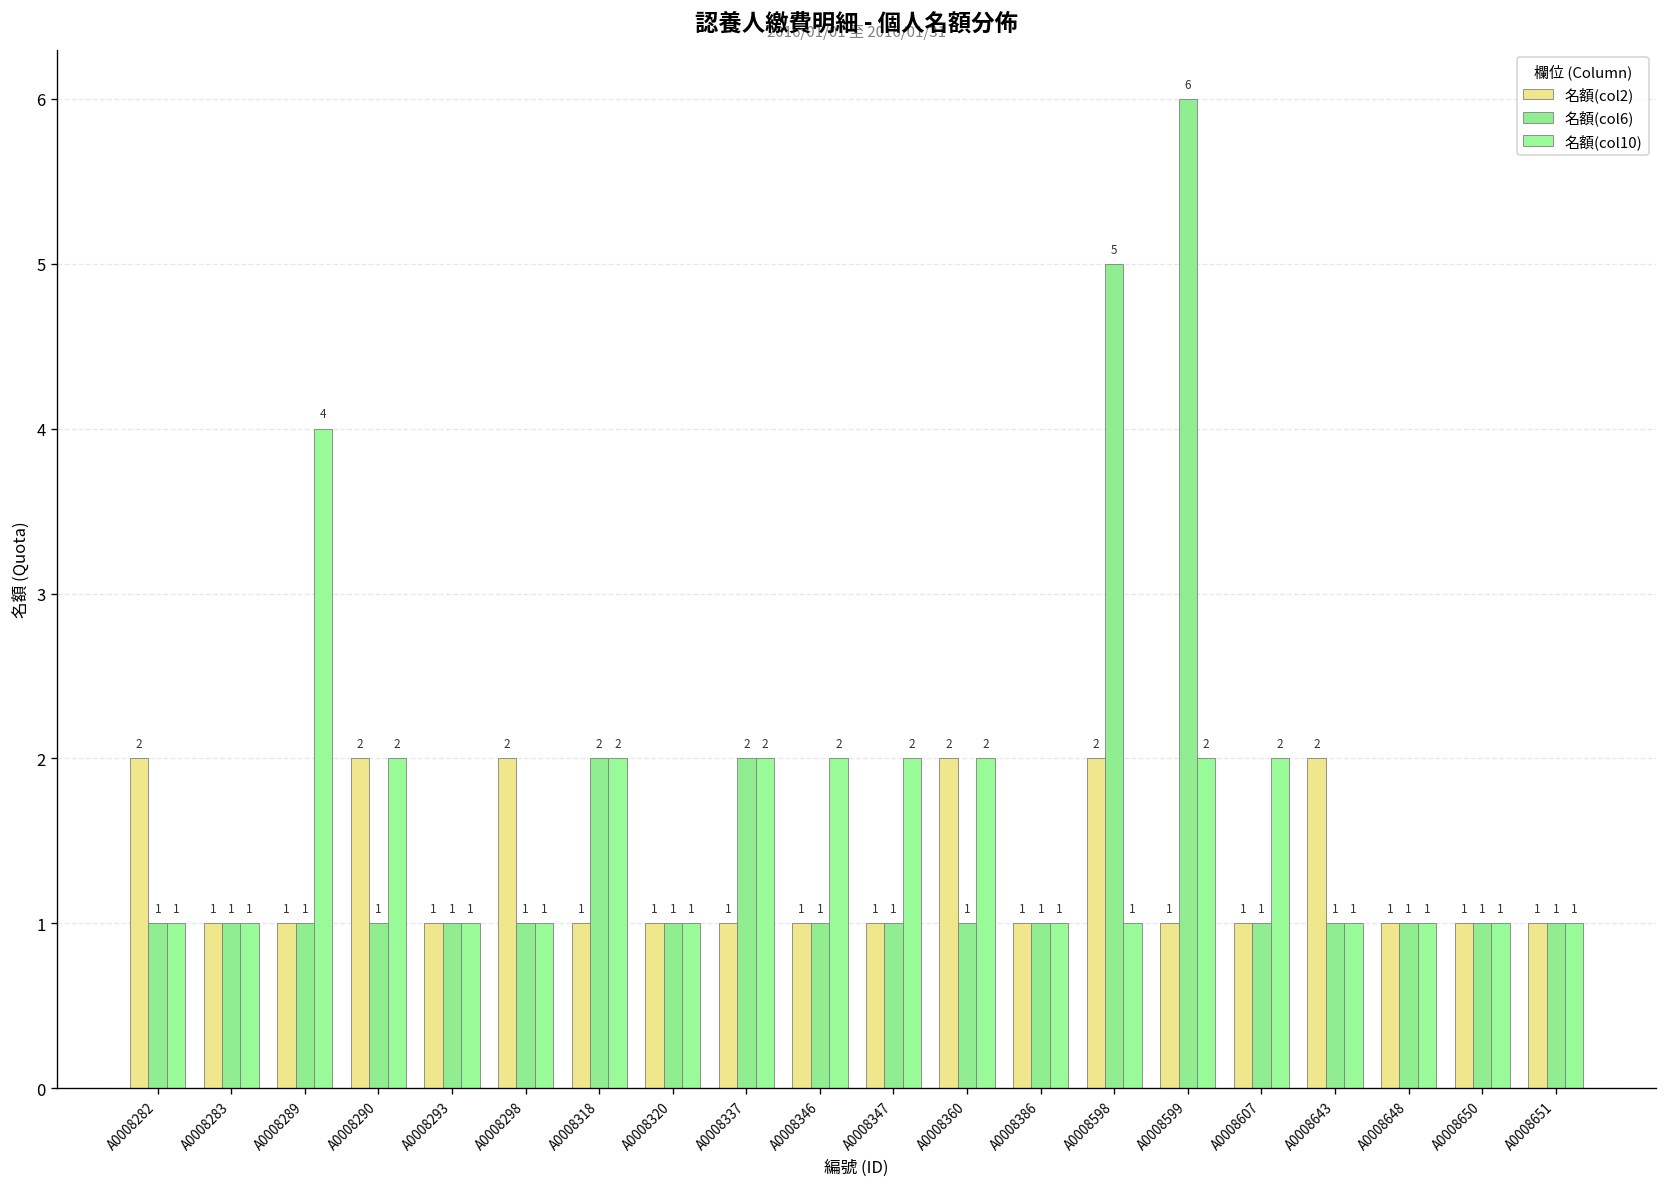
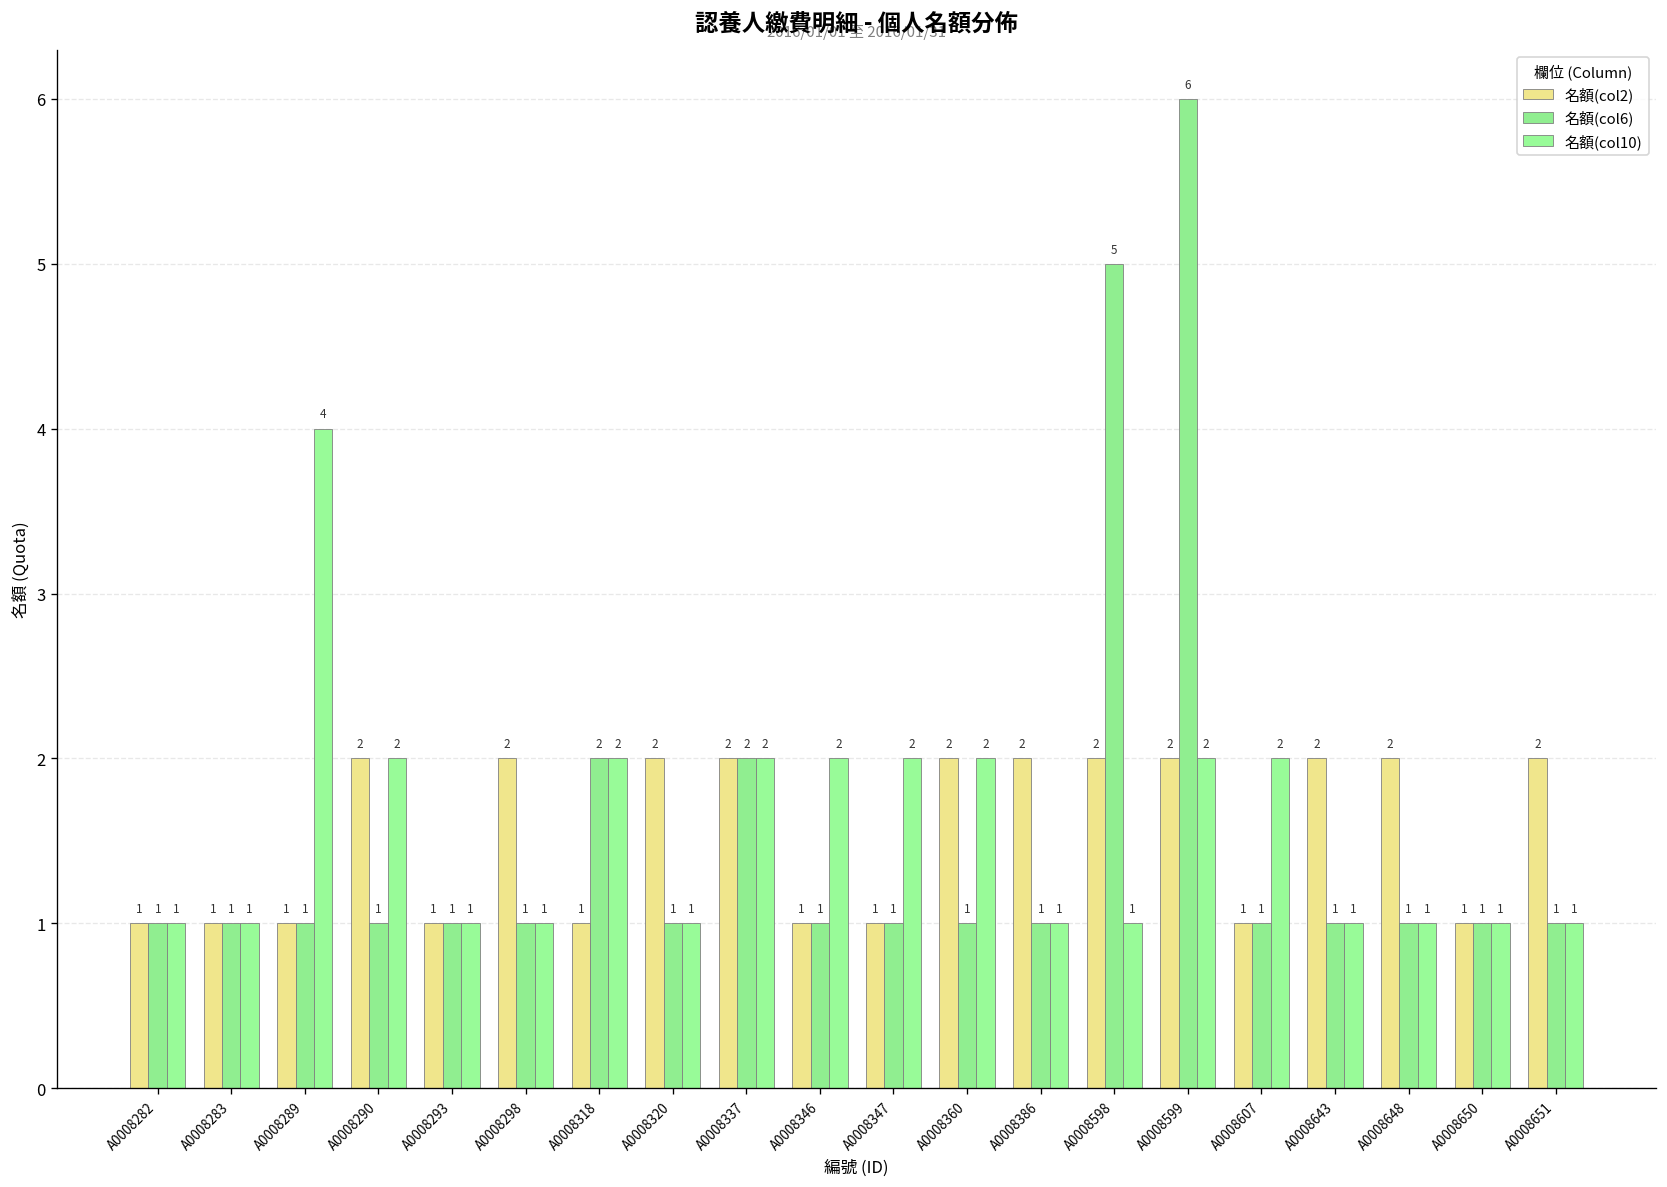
  {
    "名額(col2)": {
-     "A0008282": 2,
+     "A0008282": 1,
      "A0008283": 1,
      "A0008289": 1,
      "A0008290": 2,
      "A0008293": 1,
      "A0008298": 2,
      "A0008318": 1,
-     "A0008320": 1,
-     "A0008337": 1,
+     "A0008320": 2,
+     "A0008337": 2,
      "A0008346": 1,
      "A0008347": 1,
      "A0008360": 2,
-     "A0008386": 1,
+     "A0008386": 2,
      "A0008598": 2,
-     "A0008599": 1,
+     "A0008599": 2,
      "A0008607": 1,
      "A0008643": 2,
-     "A0008648": 1,
+     "A0008648": 2,
      "A0008650": 1,
-     "A0008651": 1
+     "A0008651": 2
    }
  }
